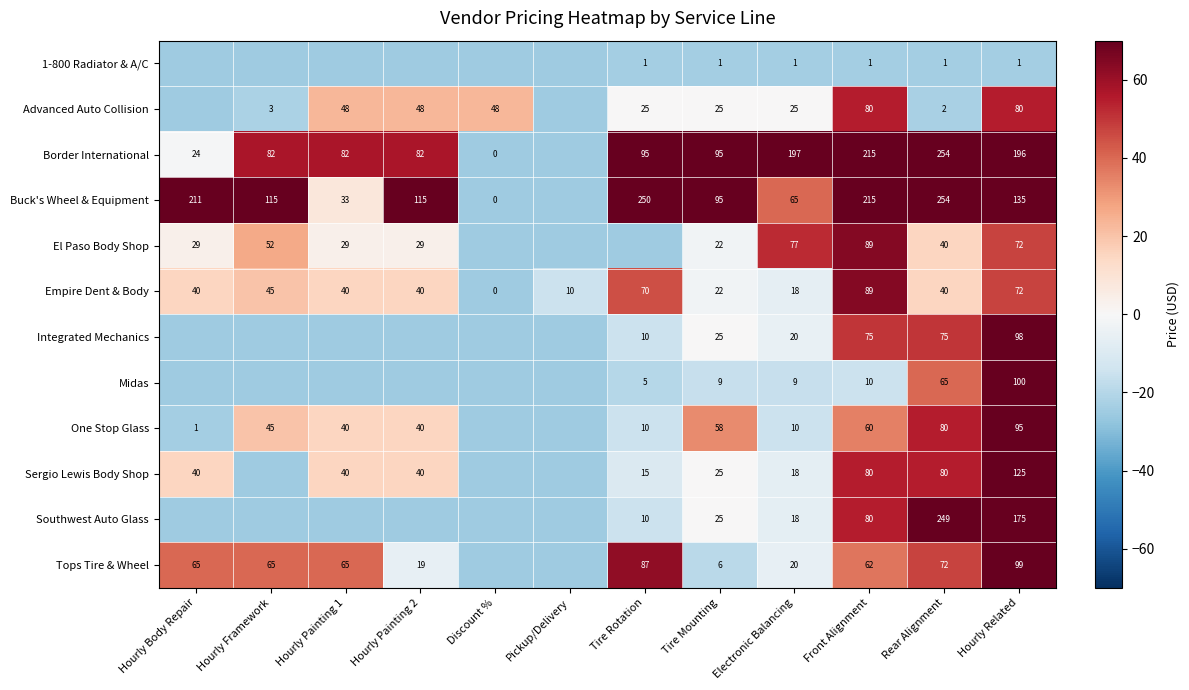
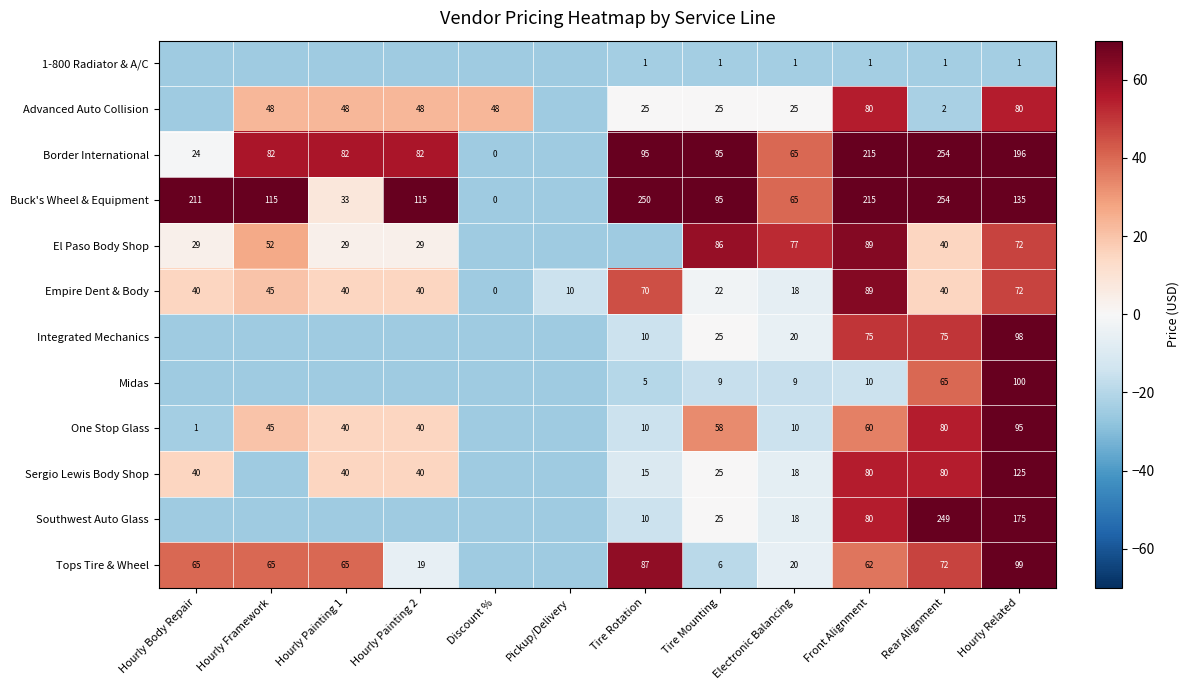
  {
    "1-800 Radiator & A/C": {
      "Tire Rotation": 1,
      "Tire Mounting": 1,
      "Electronic Balancing": 1,
      "Front Alignment": 1,
      "Rear Alignment": 1,
      "Hourly Related": 1
    },
    "Advanced Auto Collision": {
-     "Hourly Framework": 3,
+     "Hourly Framework": 48,
      "Hourly Painting 1": 48,
      "Hourly Painting 2": 48,
      "Discount %": 48,
      "Tire Rotation": 25,
      "Tire Mounting": 25,
      "Electronic Balancing": 25,
      "Front Alignment": 80,
      "Rear Alignment": 2,
      "Hourly Related": 80
    },
    "Border International": {
      "Hourly Body Repair": 24,
      "Hourly Framework": 82,
      "Hourly Painting 1": 82,
      "Hourly Painting 2": 82,
      "Discount %": 0,
      "Tire Rotation": 95,
      "Tire Mounting": 95,
-     "Electronic Balancing": 197,
+     "Electronic Balancing": 65,
      "Front Alignment": 215,
      "Rear Alignment": 254,
      "Hourly Related": 196
    },
    "Buck's Wheel & Equipment": {
      "Hourly Body Repair": 211,
      "Hourly Framework": 115,
      "Hourly Painting 1": 33,
      "Hourly Painting 2": 115,
      "Discount %": 0,
      "Tire Rotation": 250,
      "Tire Mounting": 95,
      "Electronic Balancing": 65,
      "Front Alignment": 215,
      "Rear Alignment": 254,
      "Hourly Related": 135
    },
    "El Paso Body Shop": {
      "Hourly Body Repair": 29,
      "Hourly Framework": 52,
      "Hourly Painting 1": 29,
      "Hourly Painting 2": 29,
-     "Tire Mounting": 22,
+     "Tire Mounting": 86,
      "Electronic Balancing": 77,
      "Front Alignment": 89,
      "Rear Alignment": 40,
      "Hourly Related": 72
    },
    "Empire Dent & Body": {
      "Hourly Body Repair": 40,
      "Hourly Framework": 45,
      "Hourly Painting 1": 40,
      "Hourly Painting 2": 40,
      "Discount %": 0,
      "Pickup/Delivery": 10,
      "Tire Rotation": 70,
      "Tire Mounting": 22,
      "Electronic Balancing": 18,
      "Front Alignment": 89,
      "Rear Alignment": 40,
      "Hourly Related": 72
    },
    "Integrated Mechanics": {
      "Tire Rotation": 10,
      "Tire Mounting": 25,
      "Electronic Balancing": 20,
      "Front Alignment": 75,
      "Rear Alignment": 75,
      "Hourly Related": 98
    },
    "Midas": {
      "Tire Rotation": 5,
      "Tire Mounting": 9,
      "Electronic Balancing": 9,
      "Front Alignment": 10,
      "Rear Alignment": 65,
      "Hourly Related": 100
    },
    "One Stop Glass": {
      "Hourly Body Repair": 1,
      "Hourly Framework": 45,
      "Hourly Painting 1": 40,
      "Hourly Painting 2": 40,
      "Tire Rotation": 10,
      "Tire Mounting": 58,
      "Electronic Balancing": 10,
      "Front Alignment": 60,
      "Rear Alignment": 80,
      "Hourly Related": 95
    },
    "Sergio Lewis Body Shop": {
      "Hourly Body Repair": 40,
      "Hourly Painting 1": 40,
      "Hourly Painting 2": 40,
      "Tire Rotation": 15,
      "Tire Mounting": 25,
      "Electronic Balancing": 18,
      "Front Alignment": 80,
      "Rear Alignment": 80,
      "Hourly Related": 125
    },
    "Southwest Auto Glass": {
      "Tire Rotation": 10,
      "Tire Mounting": 25,
      "Electronic Balancing": 18,
      "Front Alignment": 80,
      "Rear Alignment": 249,
      "Hourly Related": 175
    },
    "Tops Tire & Wheel": {
      "Hourly Body Repair": 65,
      "Hourly Framework": 65,
      "Hourly Painting 1": 65,
      "Hourly Painting 2": 19,
      "Tire Rotation": 87,
      "Tire Mounting": 6,
      "Electronic Balancing": 20,
      "Front Alignment": 62,
      "Rear Alignment": 72,
      "Hourly Related": 99
    }
  }
